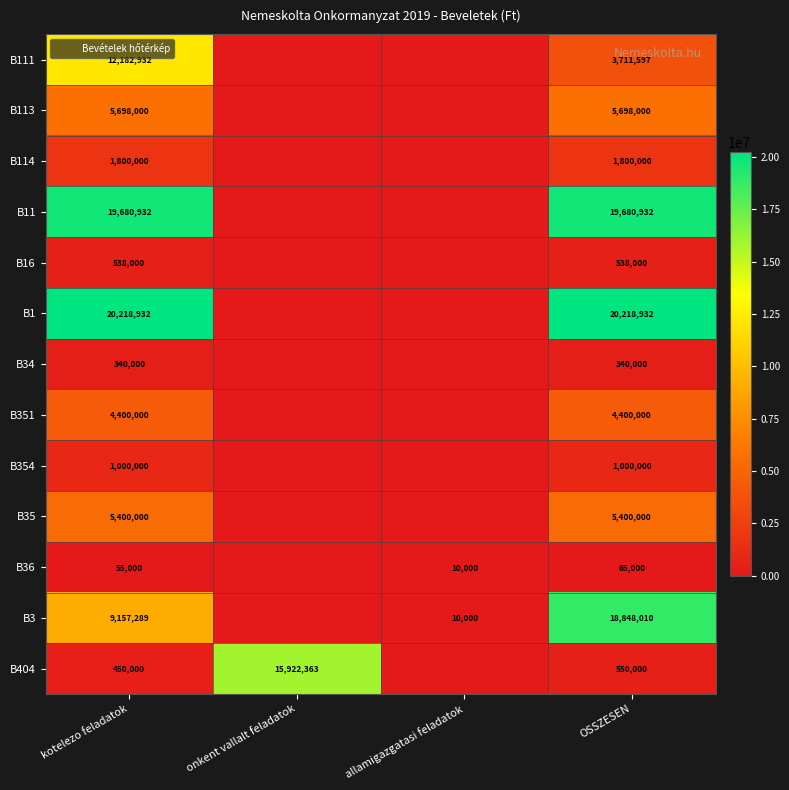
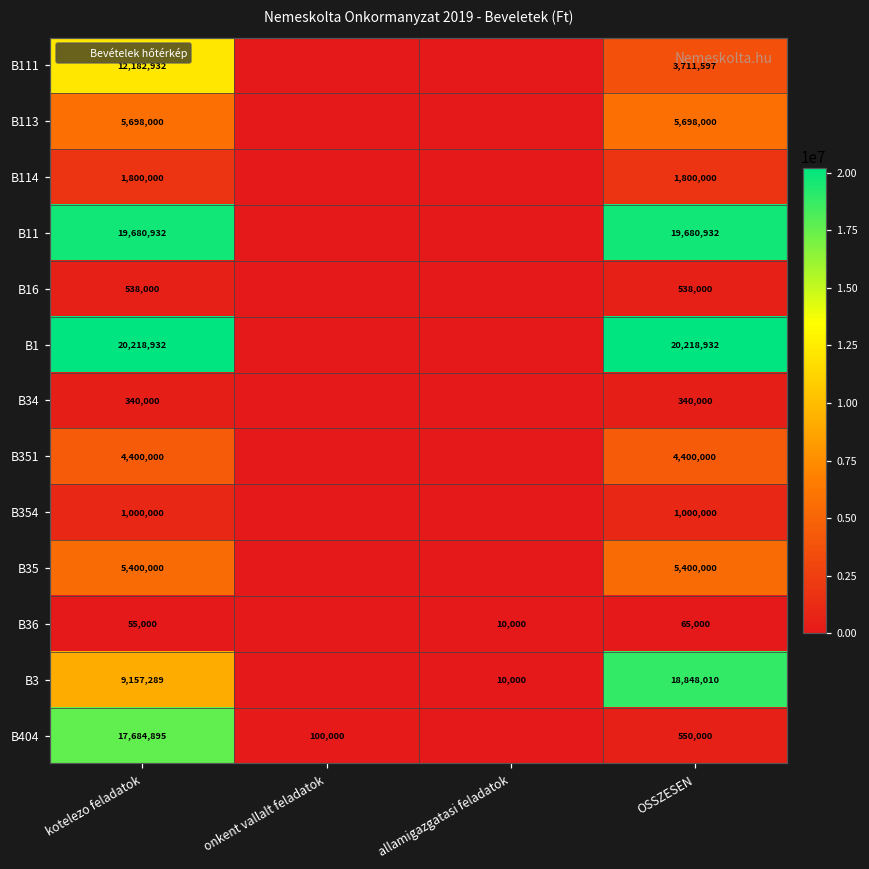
  {
    "B113": {
      "kotelezo feladatok": "5,698,000",
      "OSSZESEN": "5,698,000"
    },
    "B114": {
      "kotelezo feladatok": "1,800,000",
      "OSSZESEN": "1,800,000"
    },
    "B11": {
      "kotelezo feladatok": "19,680,932",
      "OSSZESEN": "19,680,932"
    },
    "B16": {
      "kotelezo feladatok": "538,000",
      "OSSZESEN": "538,000"
    },
    "B1": {
      "kotelezo feladatok": "20,218,932",
      "OSSZESEN": "20,218,932"
    },
    "B34": {
      "kotelezo feladatok": "340,000",
      "OSSZESEN": "340,000"
    },
    "B351": {
      "kotelezo feladatok": "4,400,000",
      "OSSZESEN": "4,400,000"
    },
    "B354": {
      "kotelezo feladatok": "1,000,000",
      "OSSZESEN": "1,000,000"
    },
    "B35": {
      "kotelezo feladatok": "5,400,000",
      "OSSZESEN": "5,400,000"
    },
    "B36": {
      "kotelezo feladatok": "55,000",
      "allamigazgatasi feladatok": "10,000",
      "OSSZESEN": "65,000"
    },
    "B3": {
      "kotelezo feladatok": "9,157,289",
      "allamigazgatasi feladatok": "10,000",
      "OSSZESEN": "18,848,010"
    },
    "B404": {
-     "kotelezo feladatok": "450,000",
-     "onkent vallalt feladatok": "15,922,363",
+     "kotelezo feladatok": "17,684,895",
+     "onkent vallalt feladatok": "100,000",
      "OSSZESEN": "550,000"
    }
  }
